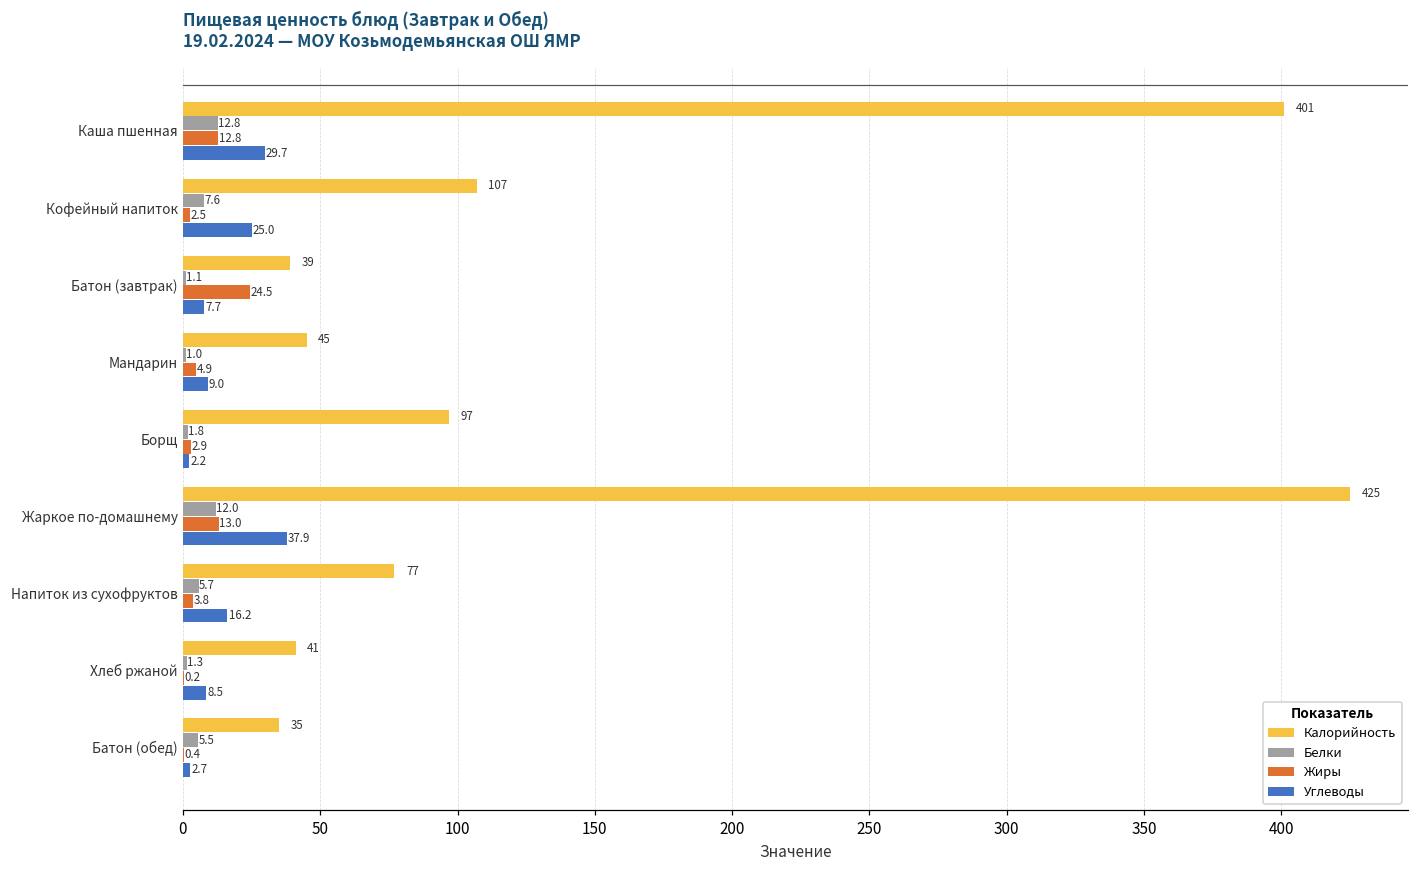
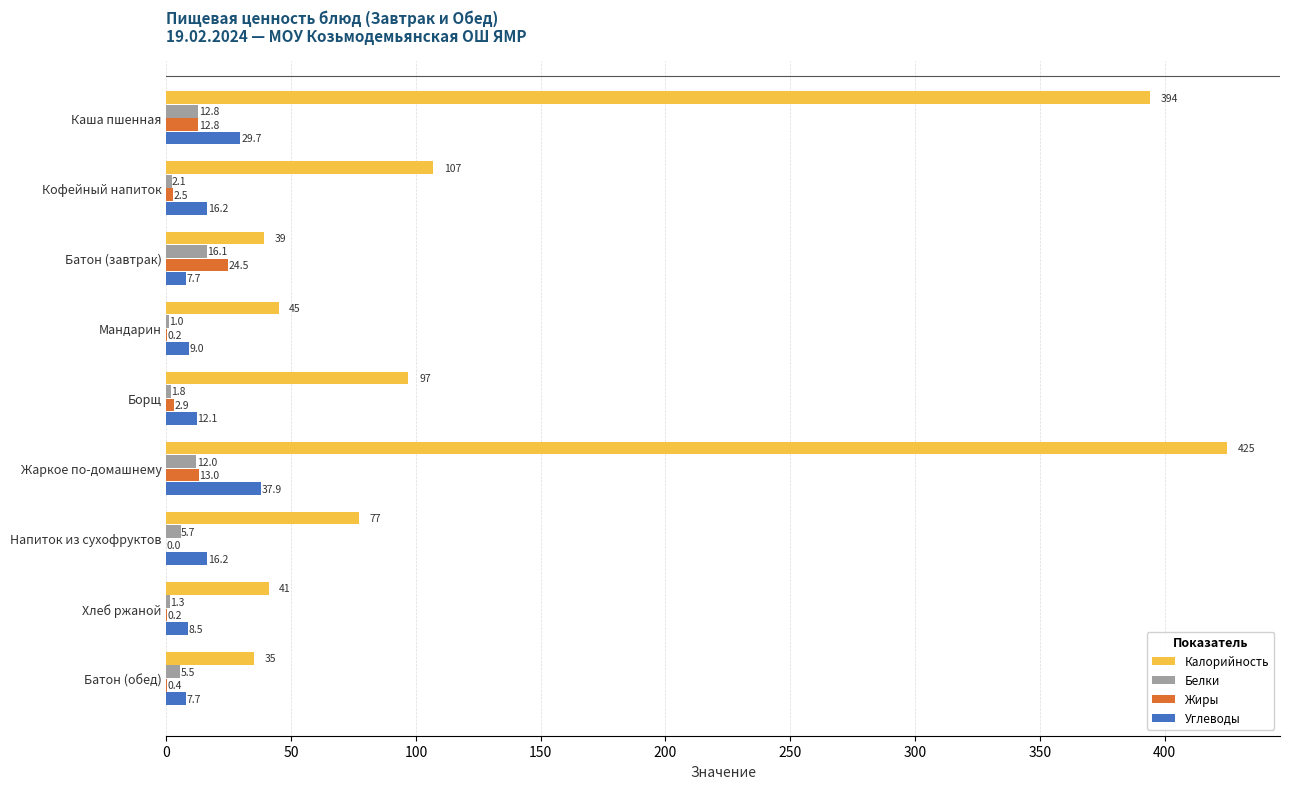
  {
    "Калорийность": {
-     "Каша пшенная": 401,
+     "Каша пшенная": 394,
      "Кофейный напиток": 107,
      "Батон (завтрак)": 39,
      "Мандарин": 45,
      "Борщ": 97,
      "Жаркое по-домашнему": 425,
      "Напиток из сухофруктов": 77,
      "Хлеб ржаной": 41,
      "Батон (обед)": 35
    },
    "Белки": {
      "Каша пшенная": 12.8,
-     "Кофейный напиток": 7.6,
-     "Батон (завтрак)": 1.1,
+     "Кофейный напиток": 2.1,
+     "Батон (завтрак)": 16.1,
      "Мандарин": 1.0,
      "Борщ": 1.8,
      "Жаркое по-домашнему": 12.0,
      "Напиток из сухофруктов": 5.7,
      "Хлеб ржаной": 1.3,
      "Батон (обед)": 5.5
    },
    "Жиры": {
      "Каша пшенная": 12.8,
      "Кофейный напиток": 2.5,
      "Батон (завтрак)": 24.5,
-     "Мандарин": 4.9,
+     "Мандарин": 0.2,
      "Борщ": 2.9,
      "Жаркое по-домашнему": 13.0,
-     "Напиток из сухофруктов": 3.8,
+     "Напиток из сухофруктов": 0.0,
      "Хлеб ржаной": 0.2,
      "Батон (обед)": 0.4
    },
    "Углеводы": {
      "Каша пшенная": 29.7,
-     "Кофейный напиток": 25.0,
+     "Кофейный напиток": 16.2,
      "Батон (завтрак)": 7.7,
      "Мандарин": 9.0,
-     "Борщ": 2.2,
+     "Борщ": 12.1,
      "Жаркое по-домашнему": 37.9,
      "Напиток из сухофруктов": 16.2,
      "Хлеб ржаной": 8.5,
-     "Батон (обед)": 2.7
+     "Батон (обед)": 7.7
    }
  }
